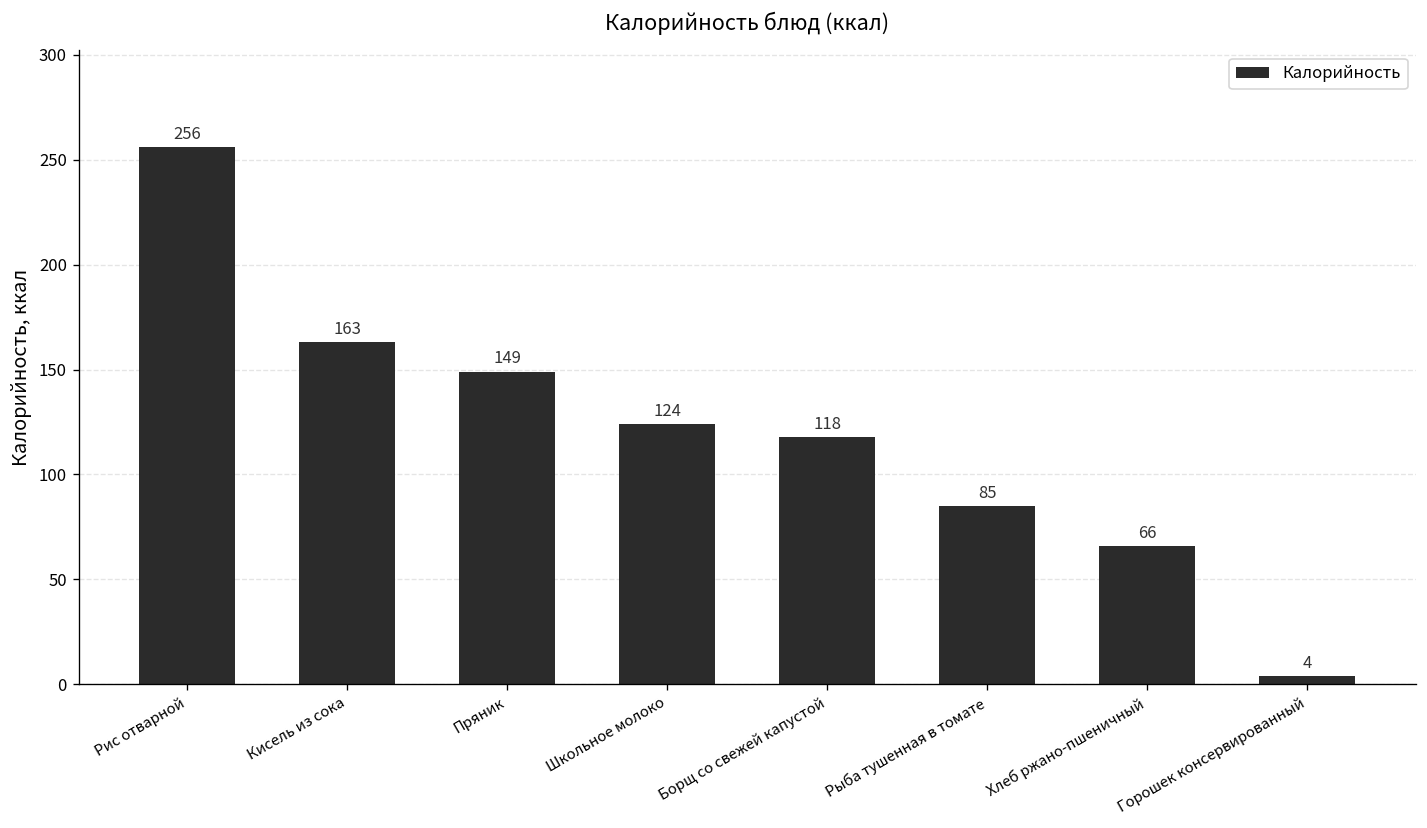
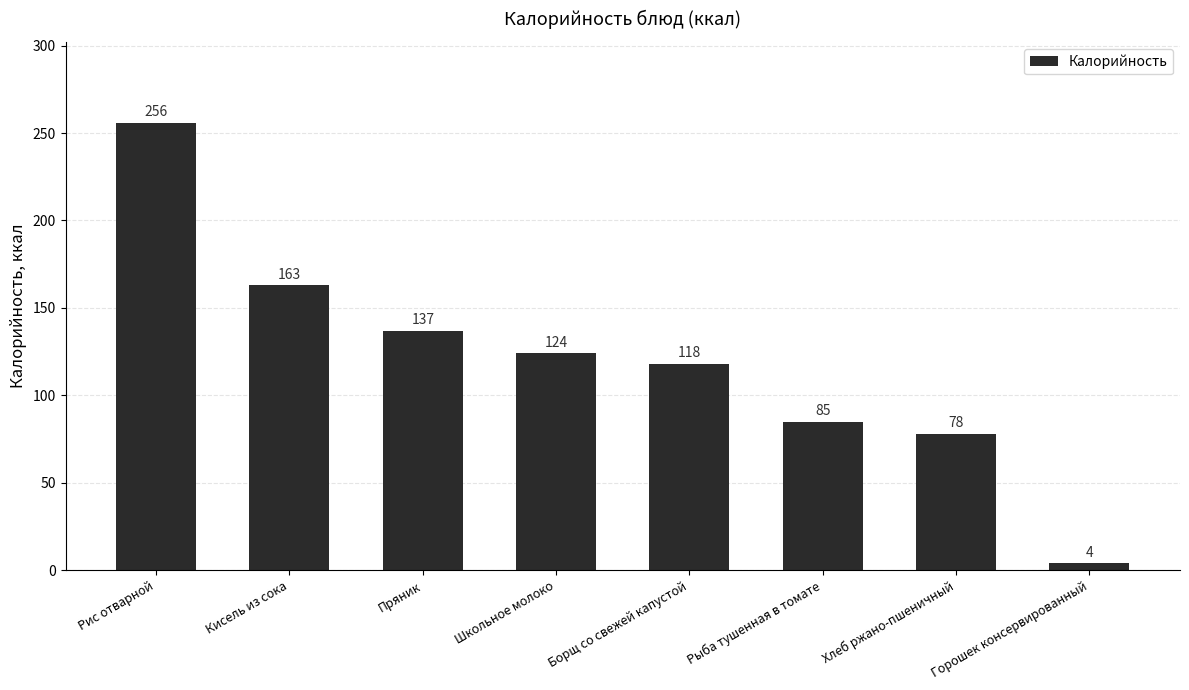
  {
    "Рис отварной": 256,
    "Кисель из сока": 163,
-   "Пряник": 149,
+   "Пряник": 137,
    "Школьное молоко": 124,
    "Борщ со свежей капустой": 118,
    "Рыба тушенная в томате": 85,
-   "Хлеб ржано-пшеничный": 66,
+   "Хлеб ржано-пшеничный": 78,
    "Горошек консервированный": 4
  }
